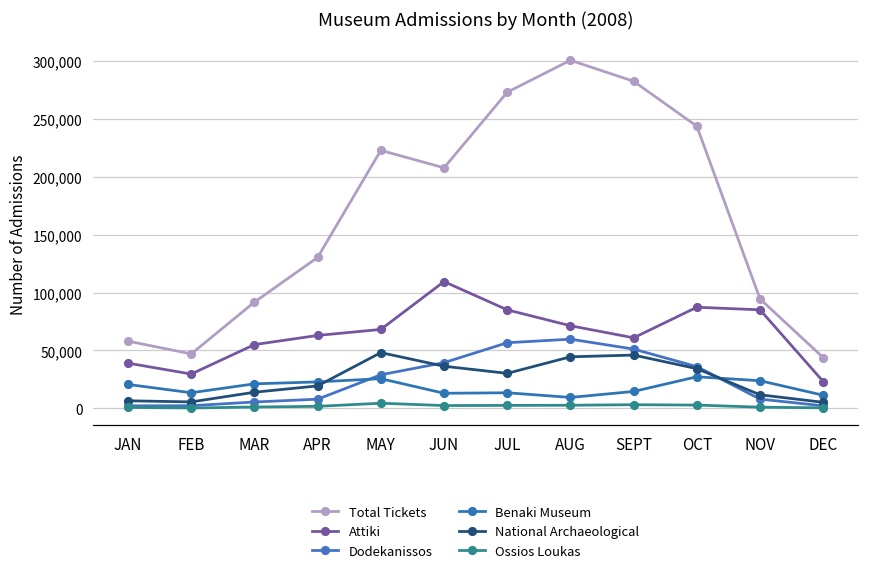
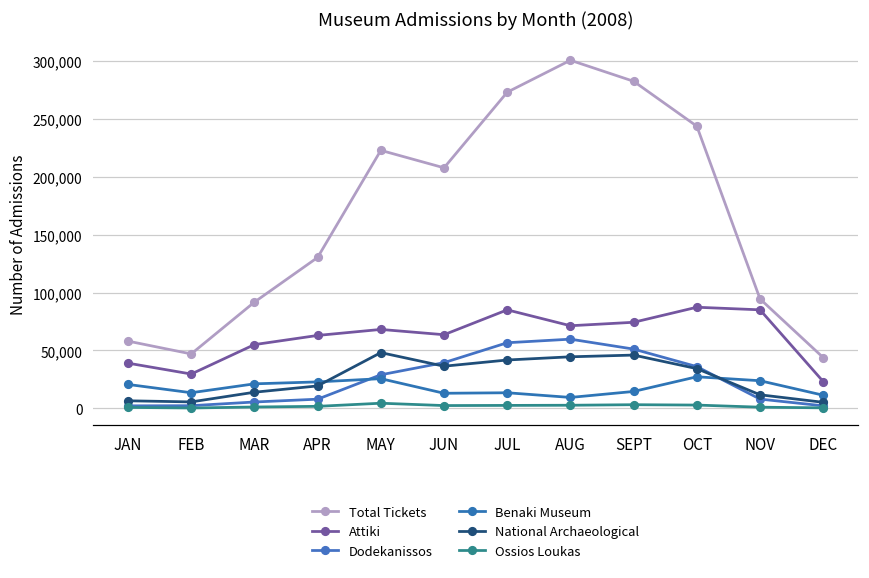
  {
    "Total Tickets": {
      "JAN": "58,000",
      "FEB": "47,000",
      "MAR": "92,000",
      "APR": "130,000",
      "MAY": "223,000",
      "JUN": "208,000",
      "JUL": "273,000",
      "AUG": "300,000",
      "SEPT": "282,000",
      "OCT": "244,000",
      "NOV": "94,000",
      "DEC": "44,000"
    },
    "Attiki": {
      "JAN": "39,000",
      "FEB": "30,000",
      "MAR": "55,000",
      "APR": "63,000",
      "MAY": "68,000",
-     "JUN": "109,000",
+     "JUN": "64,000",
      "JUL": "85,000",
      "AUG": "71,000",
-     "SEPT": "61,000",
+     "SEPT": "74,000",
      "OCT": "87,000",
      "NOV": "85,000",
      "DEC": "23,000"
    },
    "National Archaeological": {
      "JAN": "7,000",
      "FEB": "6,000",
      "MAR": "14,000",
      "APR": "19,000",
      "MAY": "48,000",
      "JUN": "36,000",
-     "JUL": "30,000",
+     "JUL": "42,000",
      "AUG": "45,000",
      "SEPT": "46,000",
      "NOV": "12,000",
      "DEC": "5,000"
    }
  }
